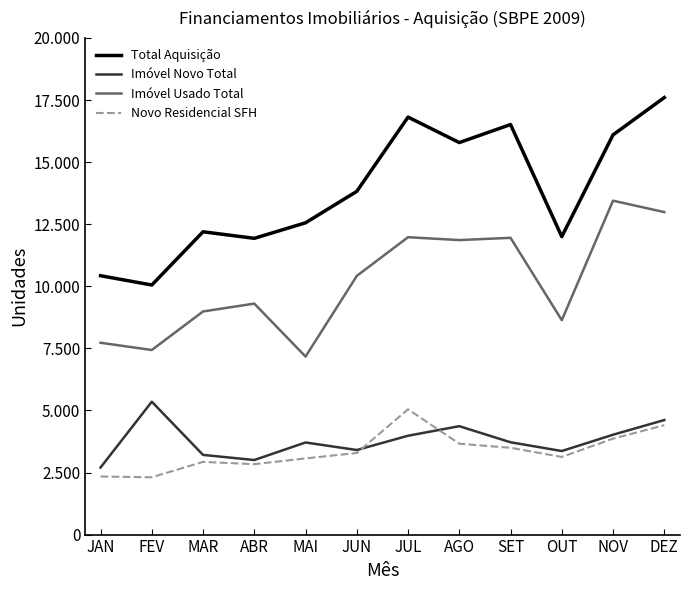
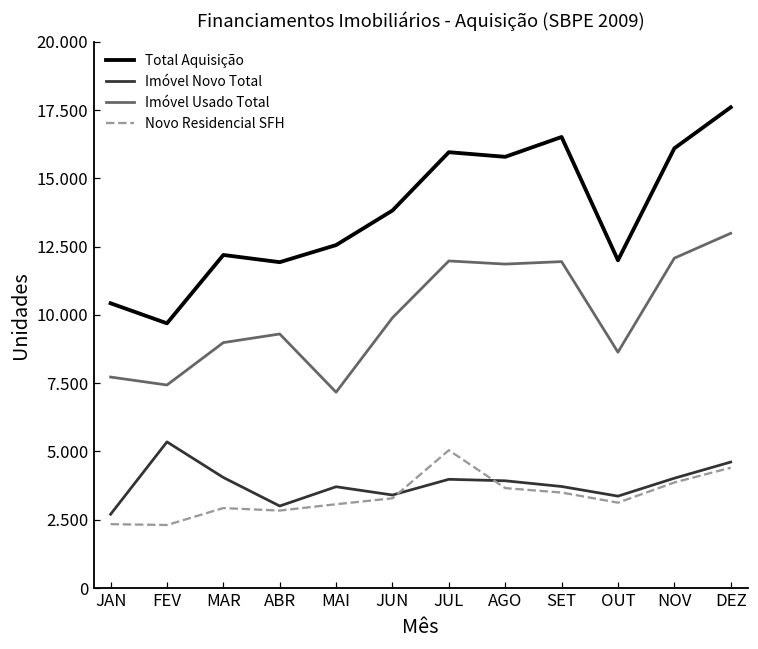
  {
    "Total Aquisição": {
      "JAN": 10.4,
-     "FEV": 10.1,
+     "FEV": 9.7,
      "MAR": 12.2,
      "ABR": 11.9,
      "MAI": 12.6,
      "JUN": 13.8,
-     "JUL": 16.8,
+     "JUL": 16.0,
      "AGO": 15.8,
      "SET": 16.5,
      "OUT": 12.0,
      "NOV": 16.1,
      "DEZ": 17.6
    },
    "Imóvel Novo Total": {
      "JAN": 2.7,
      "FEV": 5.4,
-     "MAR": 3.2,
+     "MAR": 4.0,
      "ABR": 3.0,
      "MAI": 3.7,
      "JUN": 3.4,
      "JUL": 4.0,
-     "AGO": 4.4,
+     "AGO": 3.9,
      "SET": 3.7,
      "OUT": 3.4,
      "NOV": 4.0,
      "DEZ": 4.6
    },
    "Imóvel Usado Total": {
      "JAN": 7.7,
      "FEV": 7.4,
      "MAR": 9.0,
      "ABR": 9.3,
      "MAI": 7.2,
-     "JUN": 10.4,
+     "JUN": 9.9,
      "JUL": 12.0,
      "AGO": 11.9,
      "SET": 12.0,
      "OUT": 8.6,
-     "NOV": 13.4,
+     "NOV": 12.1,
      "DEZ": 13.0
    },
    "Novo Residencial SFH": {
      "JAN": 2.3,
      "FEV": 2.3,
      "MAR": 2.9,
      "ABR": 2.8,
      "MAI": 3.1,
      "JUN": 3.3,
      "JUL": 5.0,
      "AGO": 3.7,
      "SET": 3.5,
      "OUT": 3.1,
      "NOV": 3.9,
      "DEZ": 4.4
    }
  }
